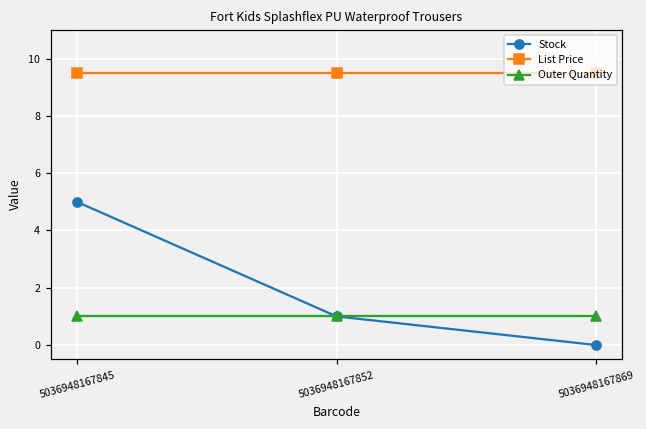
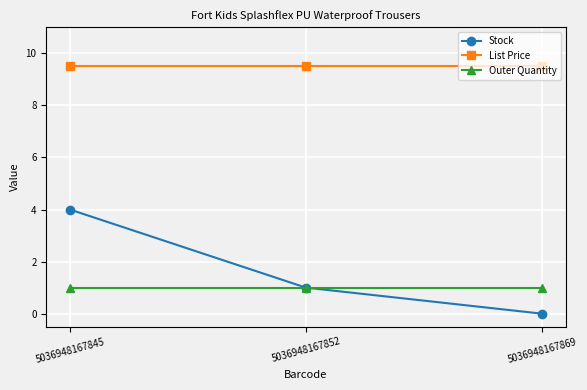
  {
    "Stock": {
-     "5036948167845": 5,
+     "5036948167845": 4,
      "5036948167869": 0
    },
    "List Price": {
      "5036948167845": 9.5,
      "5036948167852": 9.5
    },
    "Outer Quantity": {
      "5036948167845": 1,
      "5036948167869": 1
    }
  }
